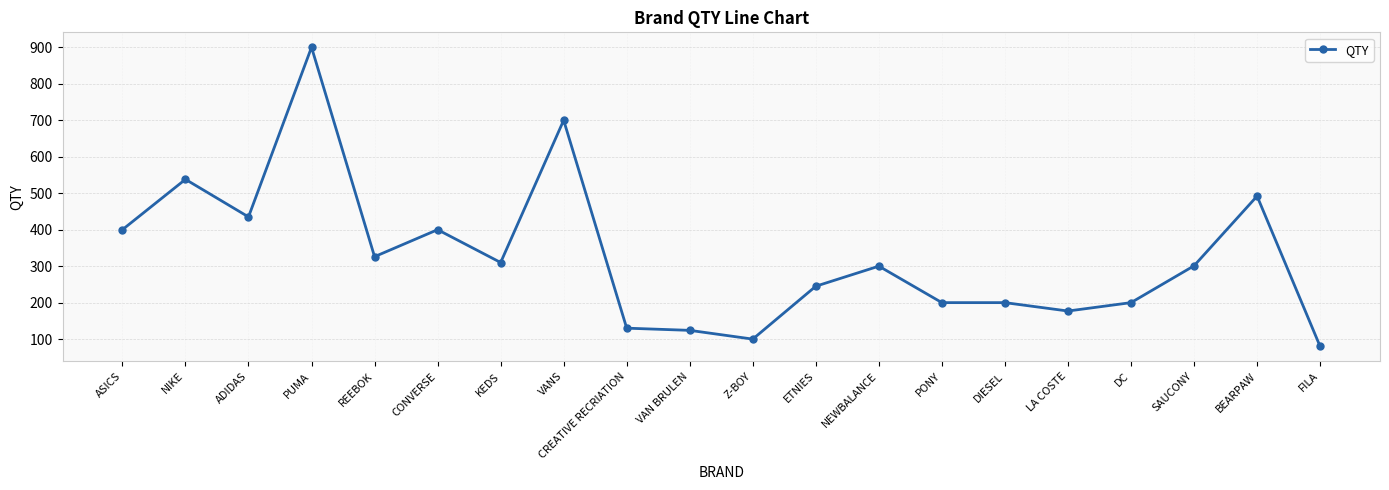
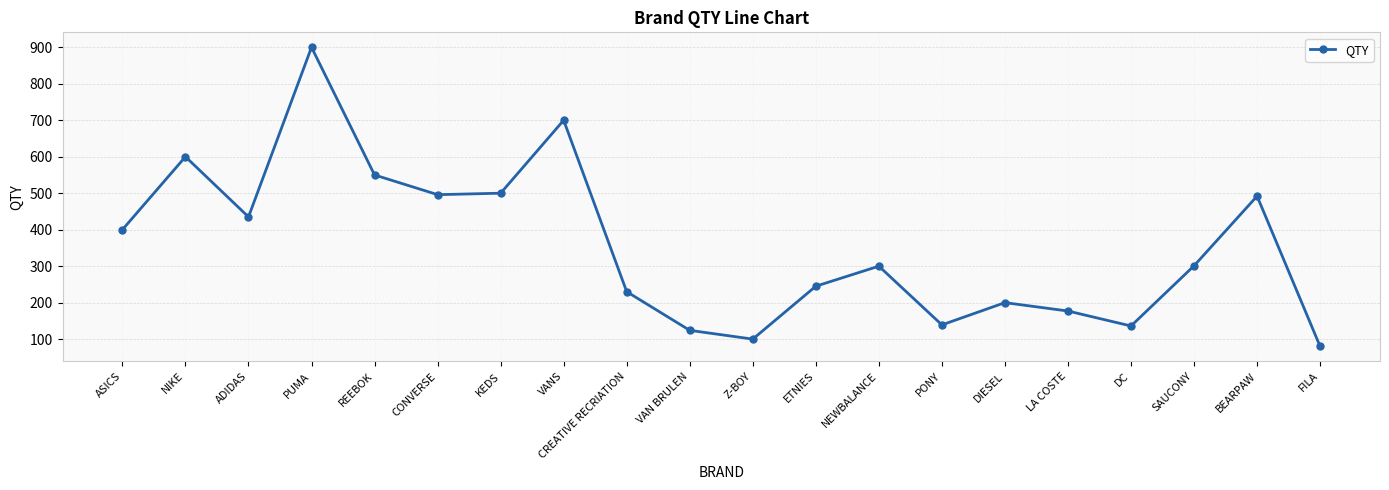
  {
    "ASICS": 400,
-   "NIKE": 540,
+   "NIKE": 600,
    "ADIDAS": 440,
    "PUMA": 900,
-   "REEBOK": 330,
-   "CONVERSE": 400,
-   "KEDS": 310,
+   "REEBOK": 550,
+   "CONVERSE": 500,
+   "KEDS": 500,
    "VANS": 700,
-   "CREATIVE RECRIATION": 130,
+   "CREATIVE RECRIATION": 230,
    "VAN BRULEN": 120,
    "Z-BOY": 100,
    "ETNIES": 250,
    "NEWBALANCE": 300,
-   "PONY": 200,
+   "PONY": 140,
    "DIESEL": 200,
    "LA COSTE": 180,
-   "DC": 200,
+   "DC": 140,
    "SAUCONY": 300,
    "BEARPAW": 490,
    "FILA": 80
  }
